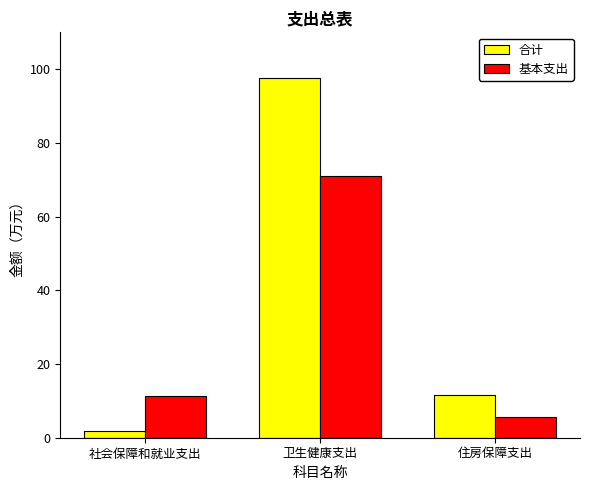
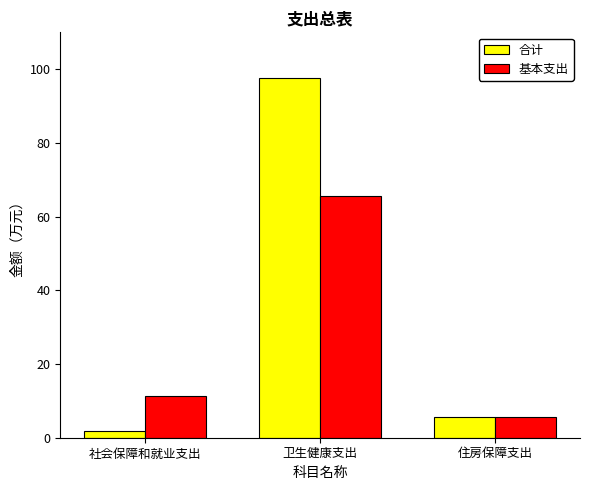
  {
    "合计": {
      "社会保障和就业支出": 2,
      "卫生健康支出": 98,
-     "住房保障支出": 12
+     "住房保障支出": 6
    },
    "基本支出": {
      "社会保障和就业支出": 11,
-     "卫生健康支出": 71,
+     "卫生健康支出": 66,
      "住房保障支出": 6
    }
  }
